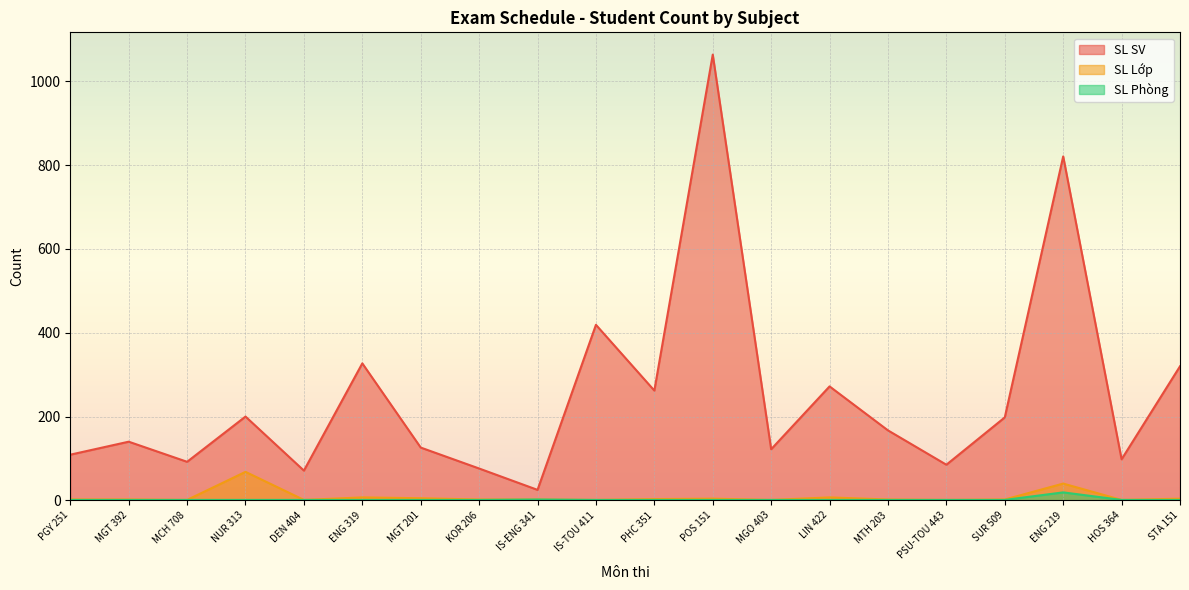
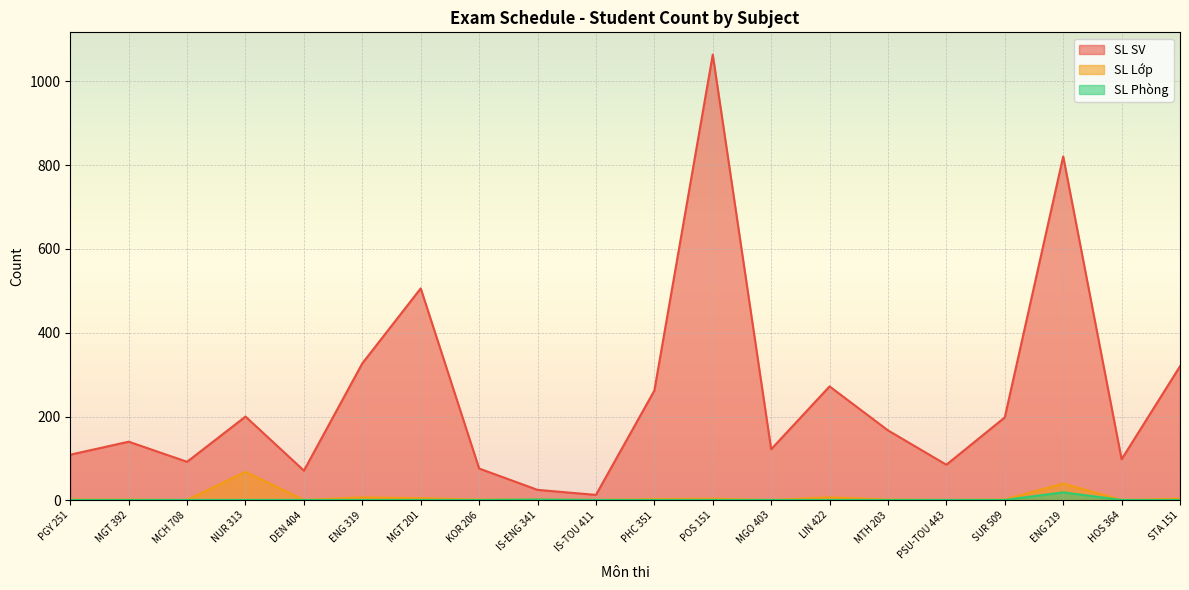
  {
    "SL SV": {
      "PGY 251": 110,
      "MGT 392": 140,
      "MCH 708": 90,
      "NUR 313": 200,
      "DEN 404": 70,
      "ENG 319": 330,
-     "MGT 201": 130,
+     "MGT 201": 510,
      "KOR 206": 80,
      "IS-ENG 341": 30,
-     "IS-TOU 411": 420,
+     "IS-TOU 411": 10,
      "PHC 351": 260,
      "POS 151": 1060,
      "MGO 403": 120,
      "LIN 422": 270,
      "MTH 203": 170,
      "PSU-TOU 443": 90,
      "SUR 509": 200,
      "ENG 219": 820,
      "HOS 364": 100,
      "STA 151": 320
    },
    "SL Lớp": {
      "NUR 313": 70,
      "ENG 219": 40
    },
    "SL Phòng": {
      "NUR 313": 0,
      "ENG 219": 20
    }
  }
